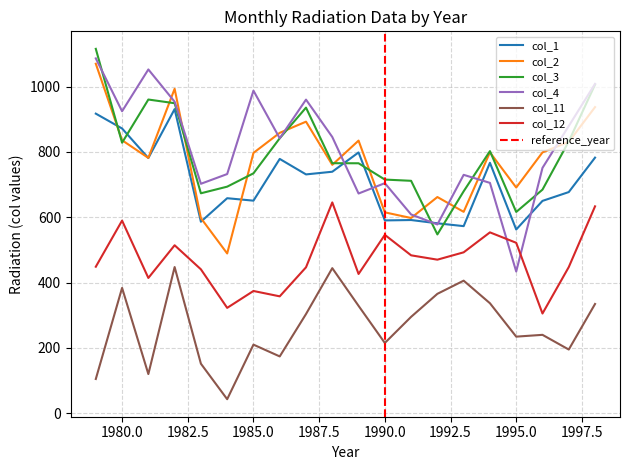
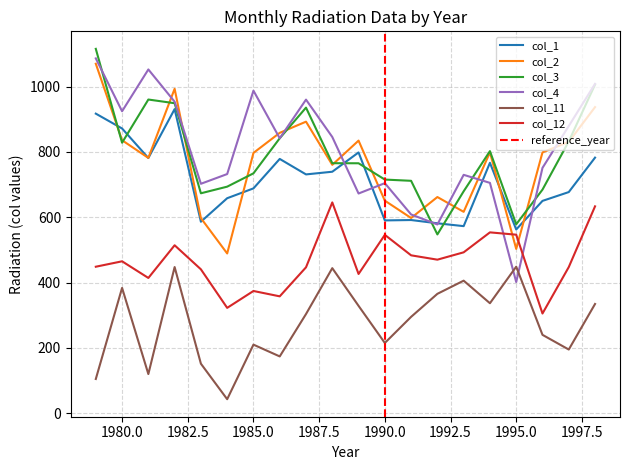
  {
    "col_1": {
      "1980.0": 870,
-     "1985.0": 650,
+     "1985.0": 690,
      "1990.0": 590,
      "1995.0": 560
    },
    "col_2": {
      "1985.0": 800,
-     "1990.0": 620,
-     "1995.0": 690
+     "1990.0": 650,
+     "1995.0": 500
    },
    "col_3": {
      "1985.0": 730,
      "1990.0": 720,
-     "1995.0": 620
+     "1995.0": 580
    },
    "col_4": {
      "1980.0": 920,
      "1985.0": 990,
      "1990.0": 700,
-     "1995.0": 430
+     "1995.0": 400
    },
    "col_11": {
      "1980.0": 380,
      "1985.0": 210,
      "1990.0": 220,
-     "1995.0": 230
+     "1995.0": 450
    },
    "col_12": {
-     "1980.0": 590,
+     "1980.0": 470,
      "1985.0": 370,
      "1990.0": 550,
-     "1995.0": 520
+     "1995.0": 550
    }
  }
